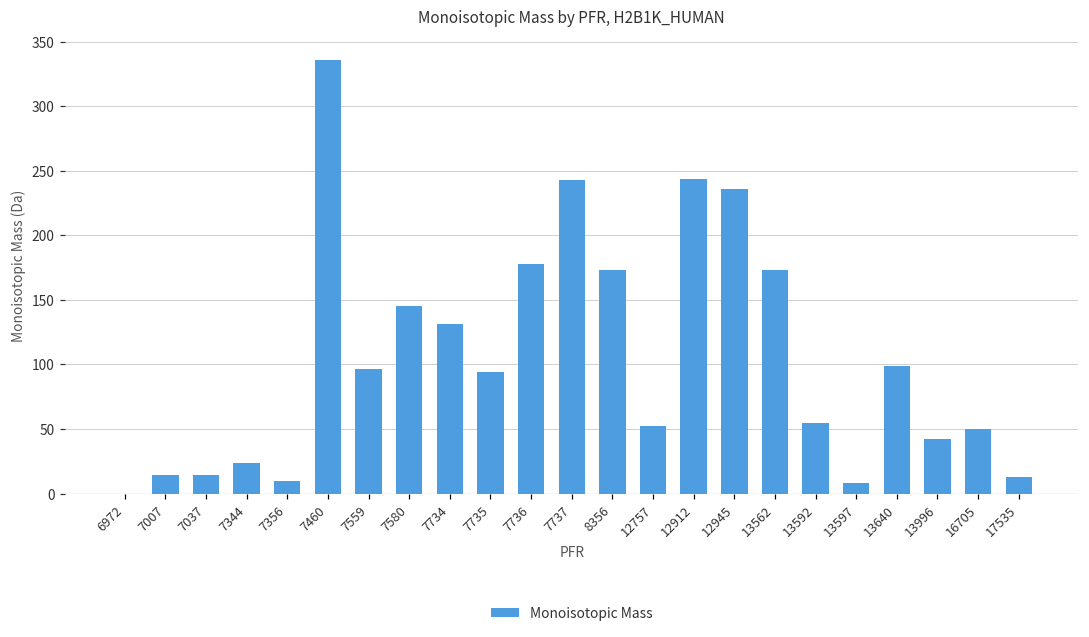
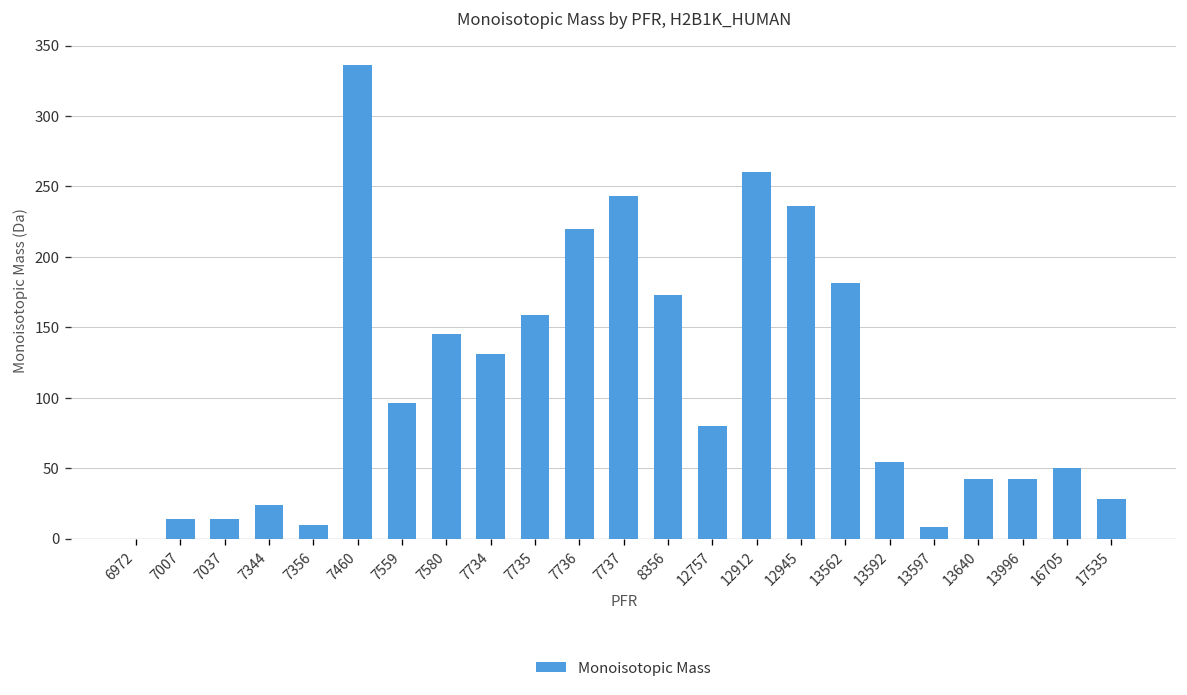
  {
    "6972": 0,
    "7007": 14,
    "7037": 14,
    "7344": 24,
    "7356": 10,
    "7460": 336,
    "7559": 97,
    "7580": 145,
    "7734": 131,
-   "7735": 94,
-   "7736": 178,
+   "7735": 159,
+   "7736": 220,
    "7737": 243,
    "8356": 173,
-   "12757": 52,
-   "12912": 244,
+   "12757": 80,
+   "12912": 260,
    "12945": 236,
-   "13562": 173,
+   "13562": 182,
    "13592": 54,
    "13597": 8,
-   "13640": 99,
+   "13640": 42,
    "13996": 42,
    "16705": 50,
-   "17535": 13
+   "17535": 28
  }
